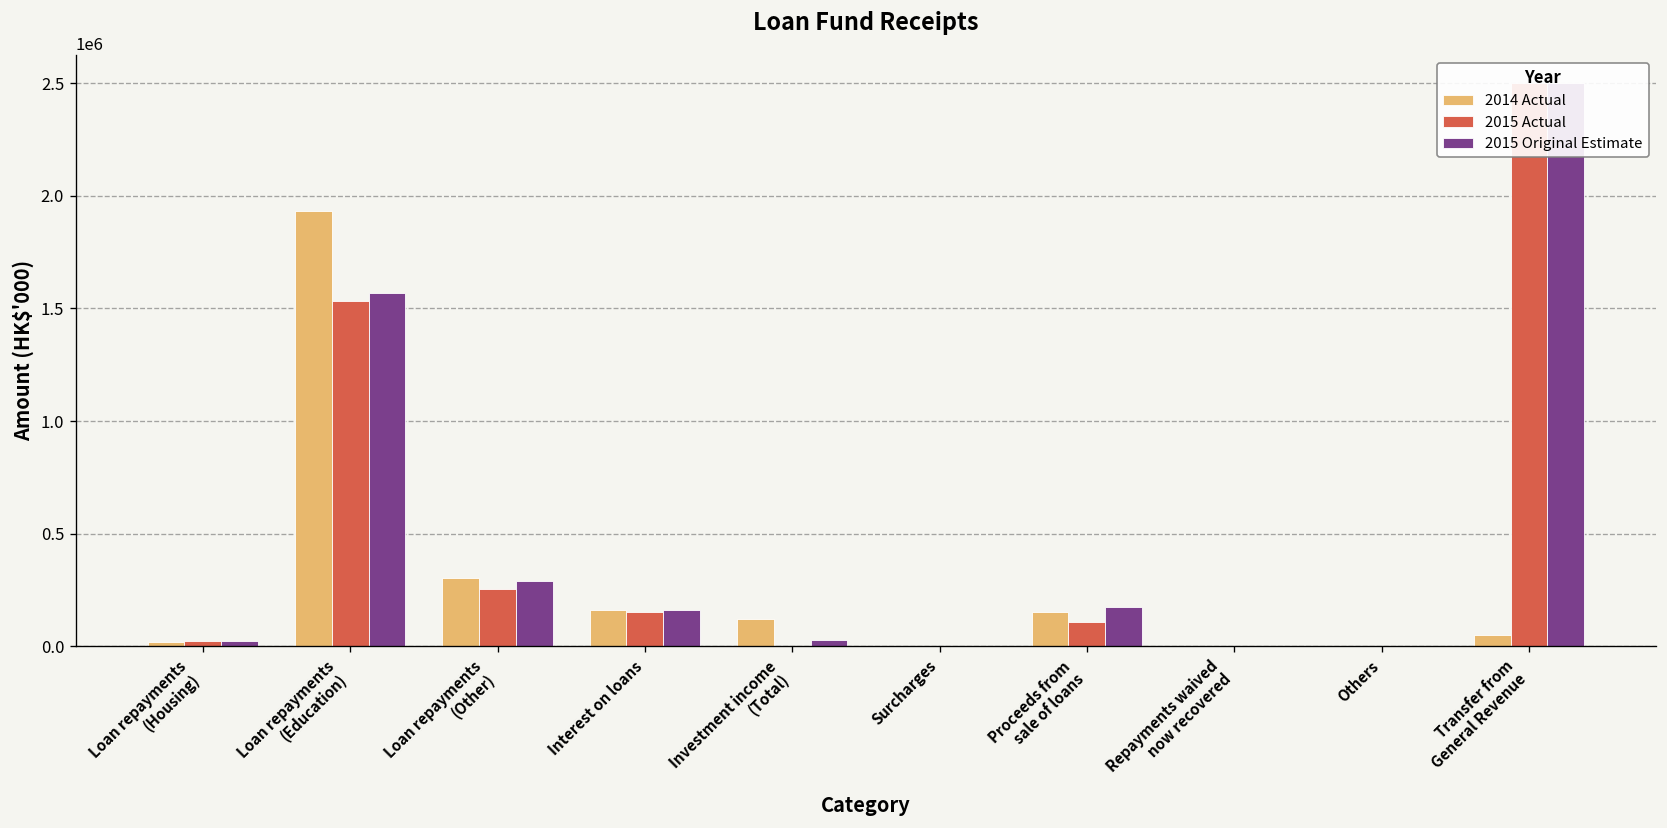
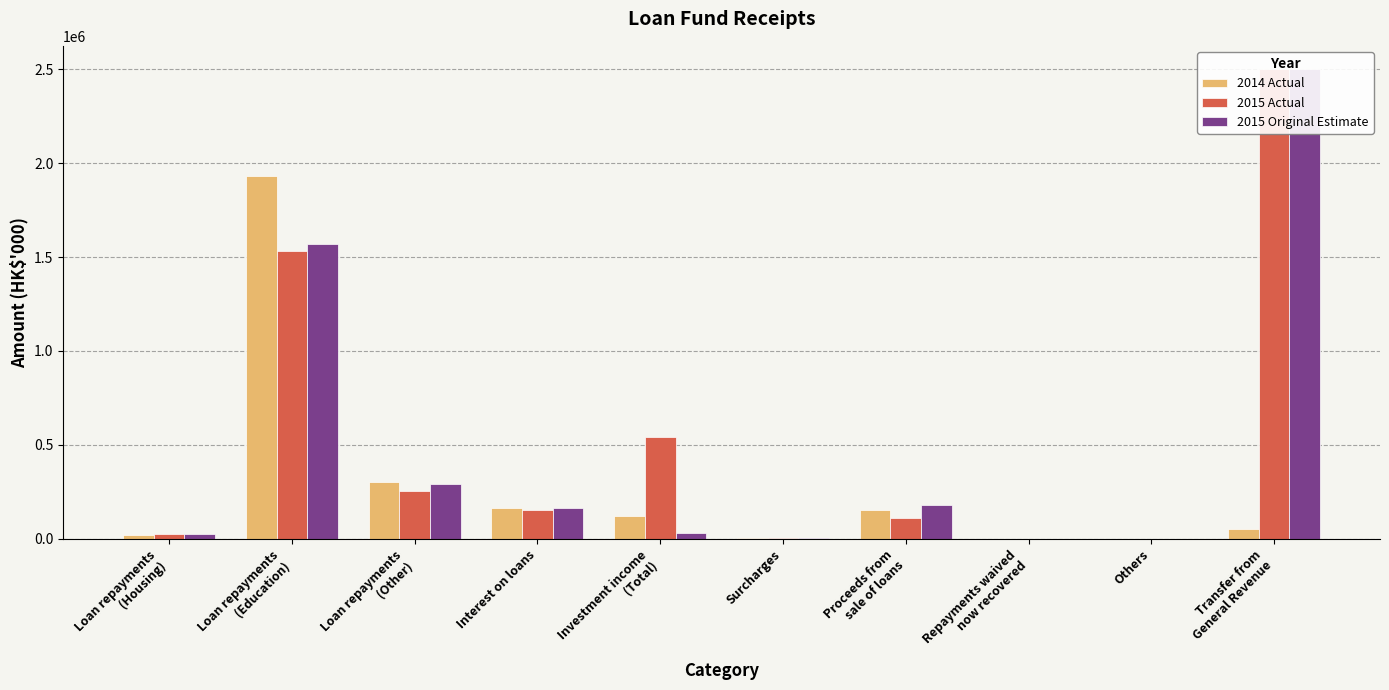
  {
    "2014 Actual": {
      "Loan repayments (Housing)": 20000,
      "Loan repayments (Education)": 1930000,
      "Loan repayments (Other)": 300000,
      "Interest on loans": 160000,
      "Investment income (Total)": 120000,
      "Proceeds from sale of loans": 150000,
      "Transfer from General Revenue": 50000
    },
    "2015 Actual": {
      "Loan repayments (Housing)": 30000,
      "Loan repayments (Education)": 1530000,
      "Loan repayments (Other)": 250000,
      "Interest on loans": 150000,
-     "Investment income (Total)": 0,
+     "Investment income (Total)": 540000,
      "Proceeds from sale of loans": 110000
    },
    "2015 Original Estimate": {
      "Loan repayments (Housing)": 20000,
      "Loan repayments (Education)": 1570000,
      "Loan repayments (Other)": 290000,
      "Interest on loans": 160000,
      "Investment income (Total)": 30000,
      "Proceeds from sale of loans": 180000,
      "Repayments waived now recovered": 0,
      "Others": 0
    }
  }
